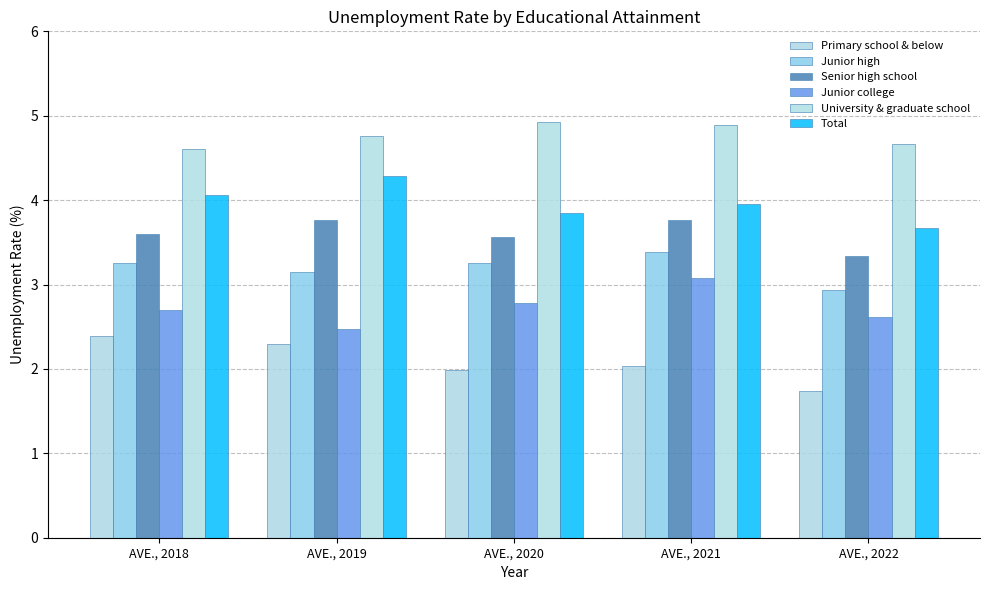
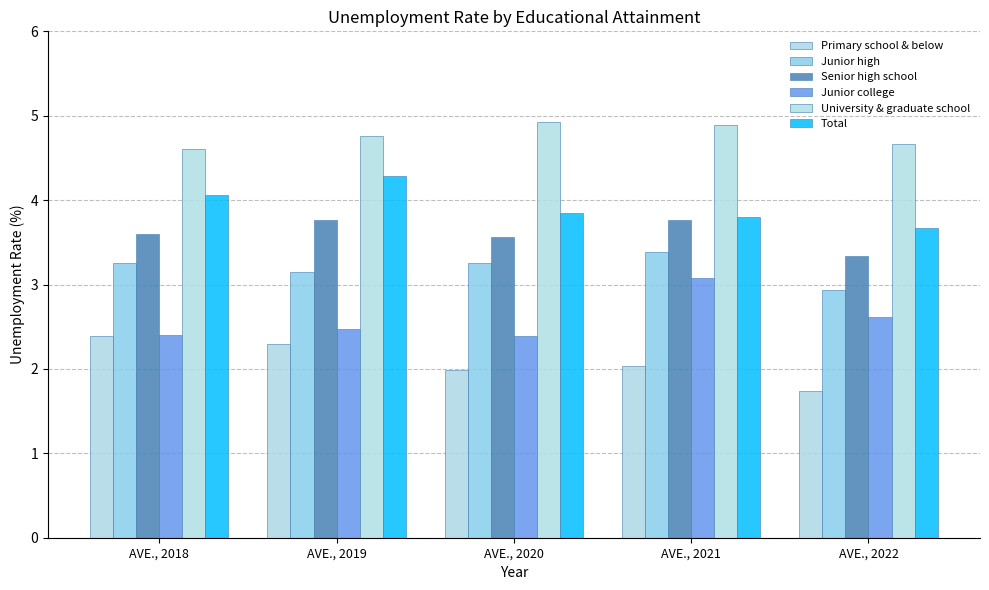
  {
    "Senior high school": {
      "AVE., 2018": 3.6,
      "AVE., 2019": 3.8,
      "AVE., 2020": 3.6,
      "AVE., 2021": 3.8,
      "AVE., 2022": 3.3
    },
    "Junior college": {
-     "AVE., 2018": 2.7,
+     "AVE., 2018": 2.4,
      "AVE., 2019": 2.5,
-     "AVE., 2020": 2.8,
+     "AVE., 2020": 2.4,
      "AVE., 2021": 3.1,
      "AVE., 2022": 2.6
    },
    "Total": {
      "AVE., 2018": 4.1,
      "AVE., 2019": 4.3,
      "AVE., 2020": 3.9,
-     "AVE., 2021": 4.0,
+     "AVE., 2021": 3.8,
      "AVE., 2022": 3.7
    }
  }
